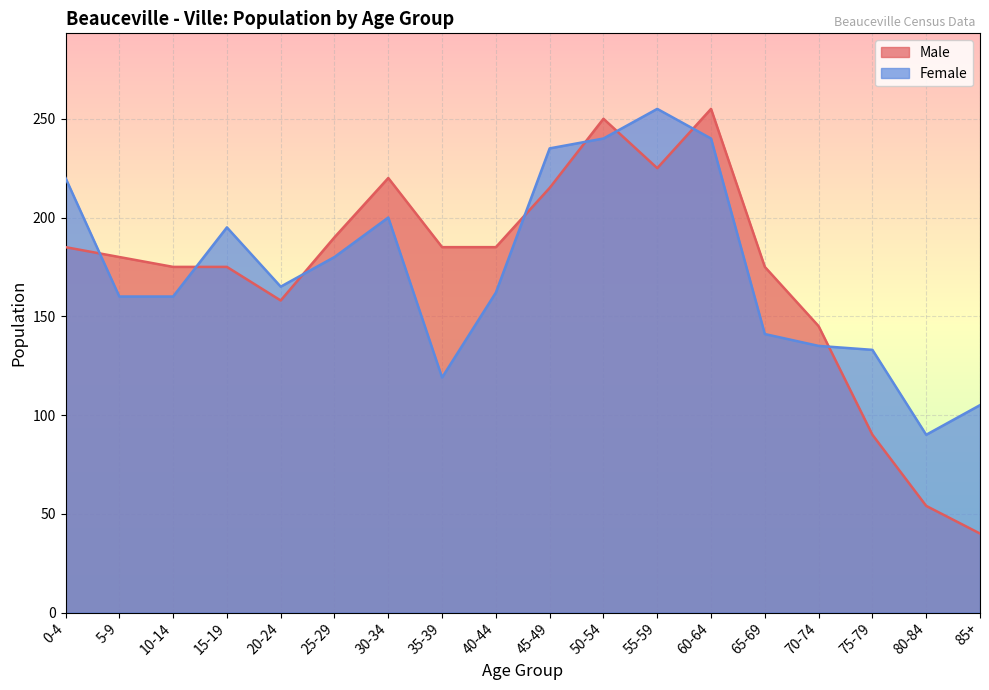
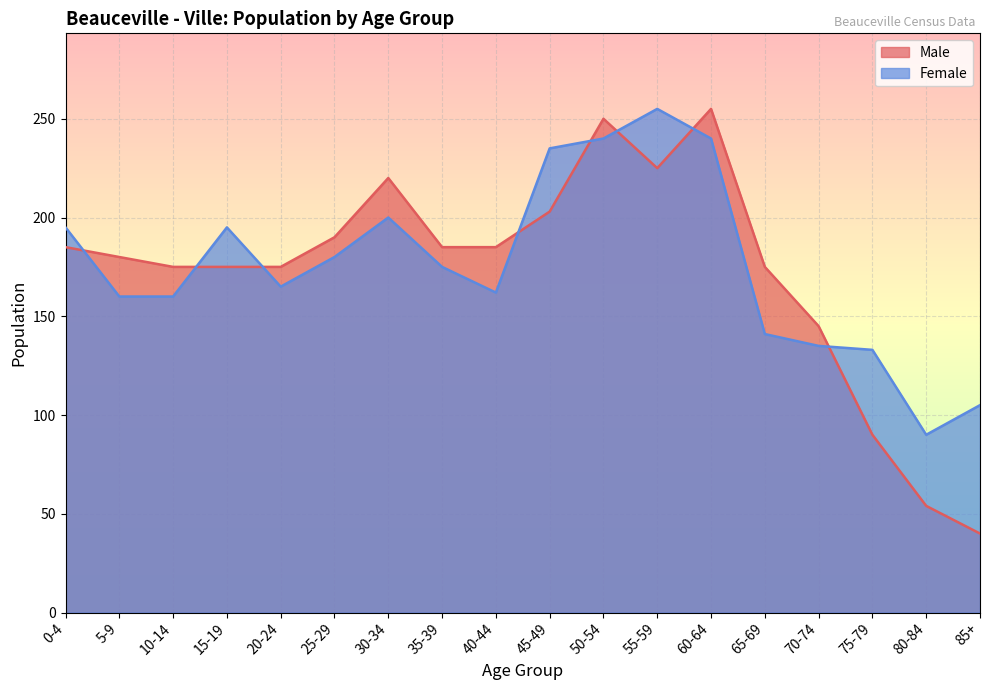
  {
    "Male": {
      "0-4": 185,
      "5-9": 180,
      "10-14": 175,
      "15-19": 175,
-     "20-24": 158,
+     "20-24": 175,
      "25-29": 190,
      "30-34": 220,
      "35-39": 185,
      "40-44": 185,
-     "45-49": 215,
+     "45-49": 203,
      "50-54": 250,
      "55-59": 225,
      "60-64": 255,
      "65-69": 175,
      "70-74": 145,
      "75-79": 90,
      "80-84": 54,
      "85+": 40
    },
    "Female": {
-     "0-4": 220,
+     "0-4": 195,
      "5-9": 160,
      "10-14": 160,
      "15-19": 195,
      "20-24": 165,
      "25-29": 180,
      "30-34": 200,
-     "35-39": 119,
+     "35-39": 175,
      "40-44": 162,
      "45-49": 235,
      "50-54": 240,
      "55-59": 255,
      "60-64": 240,
      "65-69": 141,
      "70-74": 135,
      "75-79": 133,
      "80-84": 90,
      "85+": 105
    }
  }
